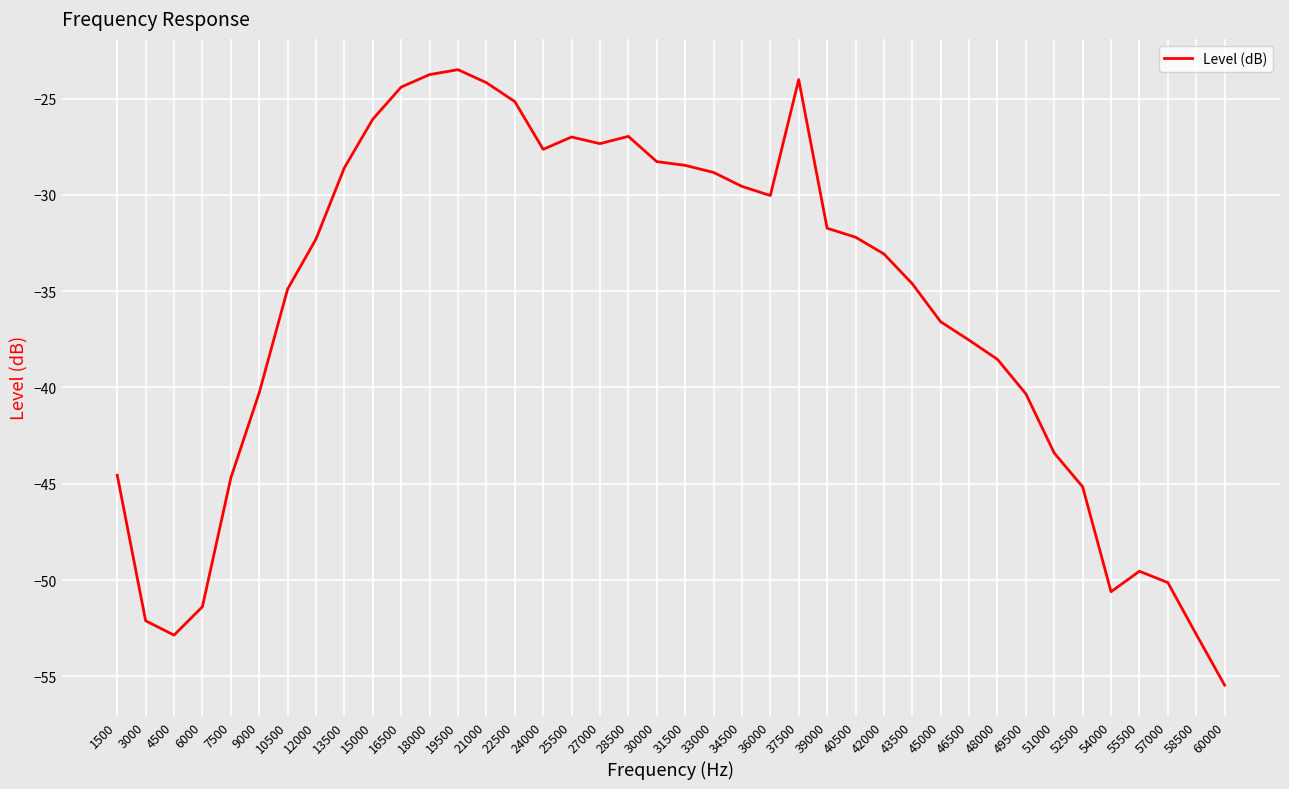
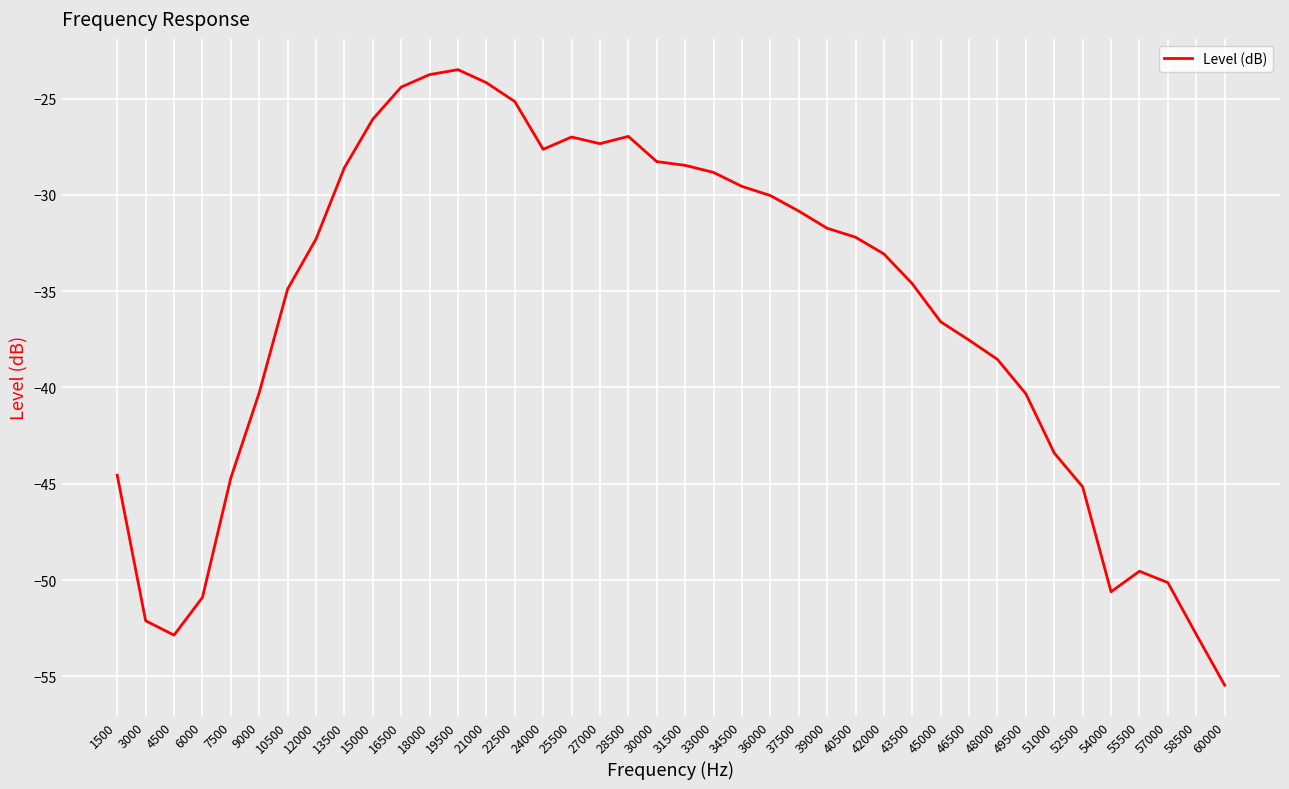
  {
    "1500": -44.6,
    "3000": -52.1,
    "4500": -52.9,
-   "6000": -51.4,
+   "6000": -50.9,
    "7500": -44.7,
    "9000": -40.3,
    "10500": -34.9,
    "12000": -32.3,
    "13500": -28.6,
    "15000": -26.1,
    "16500": -24.4,
    "18000": -23.8,
    "19500": -23.5,
    "21000": -24.2,
    "22500": -25.2,
    "24000": -27.6,
    "25500": -27.0,
    "27000": -27.3,
    "28500": -27.0,
    "30000": -28.3,
    "31500": -28.5,
    "33000": -28.8,
    "34500": -29.6,
    "36000": -30.0,
-   "37500": -24.0,
+   "37500": -30.8,
    "39000": -31.7,
    "40500": -32.2,
    "42000": -33.1,
    "43500": -34.6,
    "45000": -36.6,
    "46500": -37.5,
    "48000": -38.5,
    "49500": -40.3,
    "51000": -43.4,
    "52500": -45.2,
    "54000": -50.6,
    "55500": -49.5,
    "57000": -50.1,
    "58500": -52.8,
    "60000": -55.5
  }
